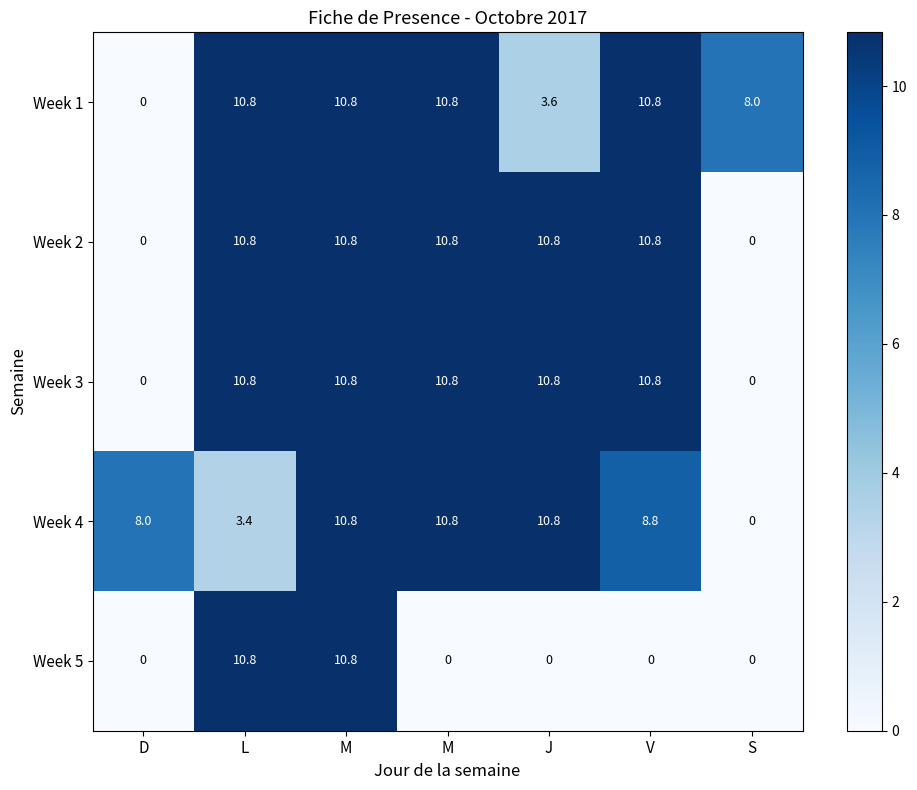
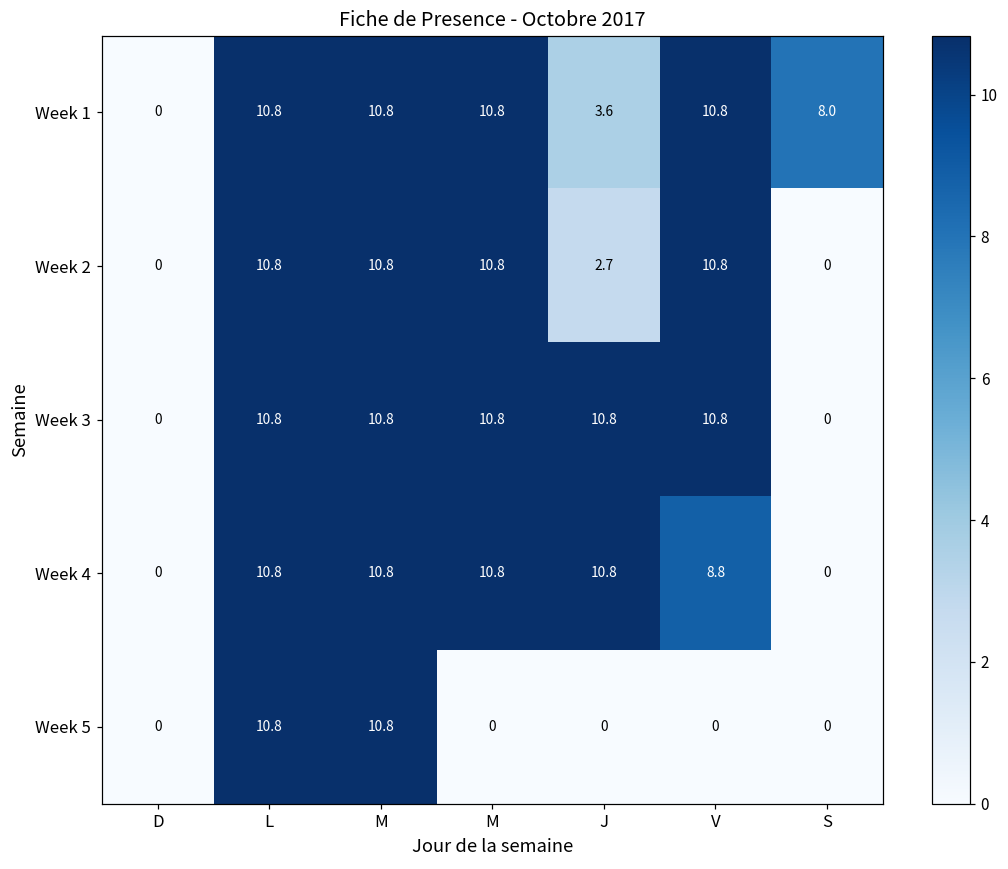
  {
    "Week 1": {
      "D": 0,
      "L": 10.8,
      "J": 3.6,
      "V": 10.8,
      "S": 8.0
    },
    "Week 2": {
      "D": 0,
      "L": 10.8,
-     "J": 10.8,
+     "J": 2.7,
      "V": 10.8,
      "S": 0
    },
    "Week 3": {
      "D": 0,
      "L": 10.8,
      "J": 10.8,
      "V": 10.8,
      "S": 0
    },
    "Week 4": {
-     "D": 8.0,
-     "L": 3.4,
+     "D": 0,
+     "L": 10.8,
      "J": 10.8,
      "V": 8.8,
      "S": 0
    },
    "Week 5": {
      "D": 0,
      "L": 10.8,
      "J": 0,
      "V": 0,
      "S": 0
    }
  }
